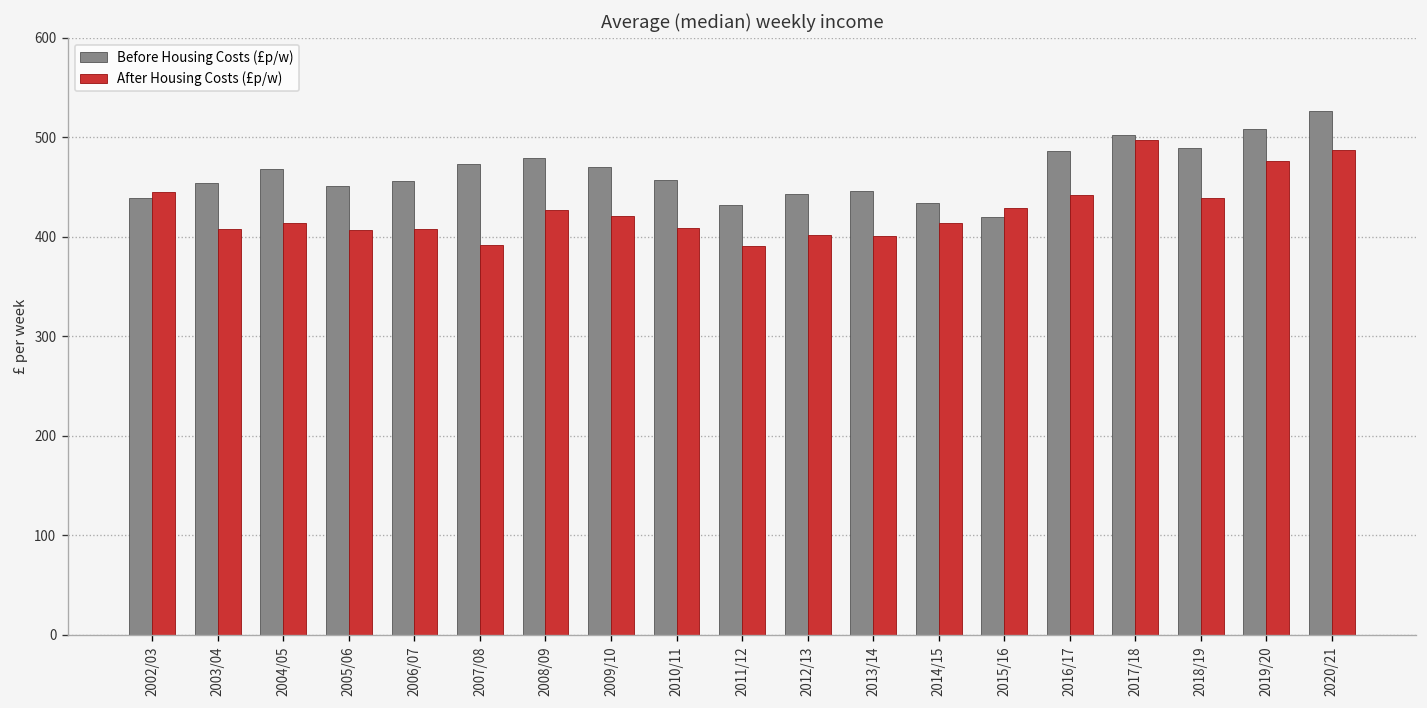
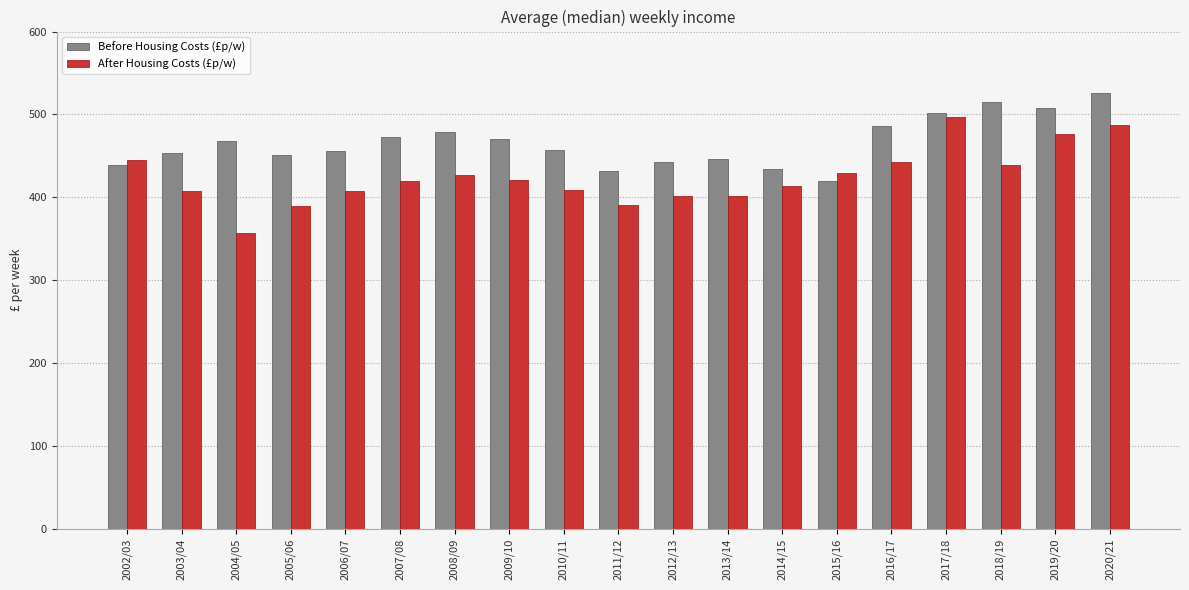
  {
    "Before Housing Costs (£p/w)": {
      "2002/03": 440,
      "2003/04": 450,
      "2004/05": 470,
      "2005/06": 450,
      "2006/07": 460,
      "2007/08": 470,
      "2008/09": 480,
      "2009/10": 470,
      "2010/11": 460,
      "2011/12": 430,
      "2012/13": 440,
      "2013/14": 450,
      "2014/15": 430,
      "2015/16": 420,
      "2016/17": 490,
      "2017/18": 500,
-     "2018/19": 490,
+     "2018/19": 520,
      "2019/20": 510,
      "2020/21": 530
    },
    "After Housing Costs (£p/w)": {
      "2002/03": 450,
      "2003/04": 410,
-     "2004/05": 410,
-     "2005/06": 410,
+     "2004/05": 360,
+     "2005/06": 390,
      "2006/07": 410,
-     "2007/08": 390,
+     "2007/08": 420,
      "2008/09": 430,
      "2009/10": 420,
      "2010/11": 410,
      "2011/12": 390,
      "2012/13": 400,
      "2013/14": 400,
      "2014/15": 410,
      "2015/16": 430,
      "2016/17": 440,
      "2017/18": 500,
      "2018/19": 440,
      "2019/20": 480,
      "2020/21": 490
    }
  }
